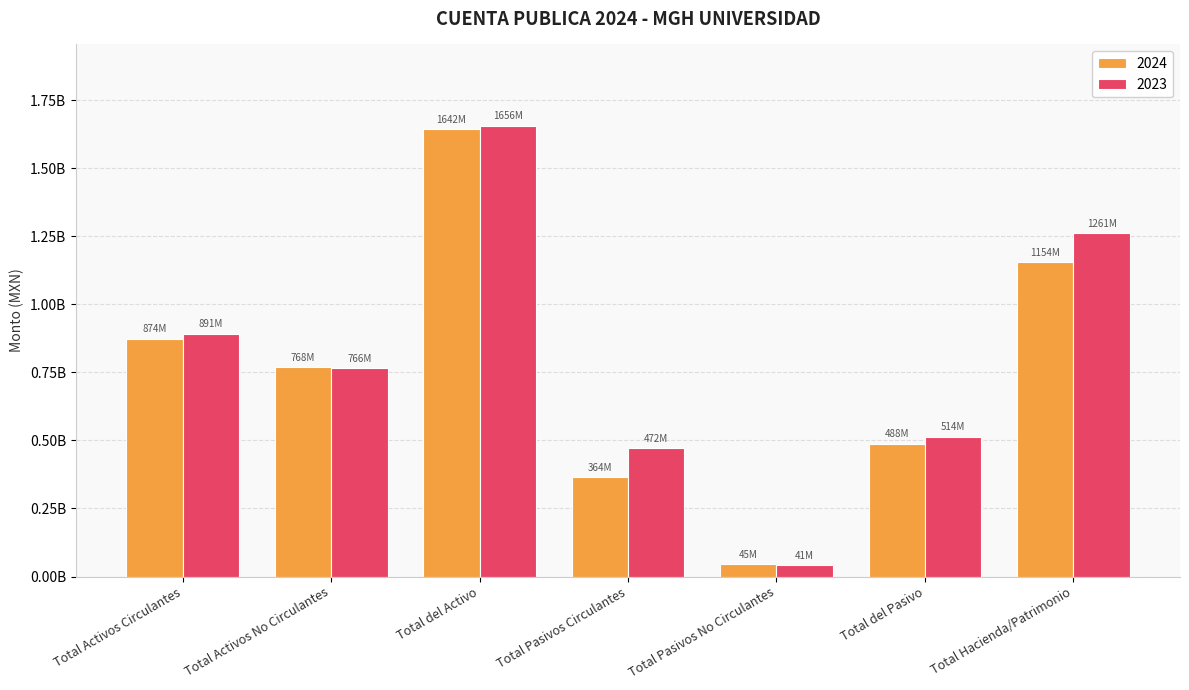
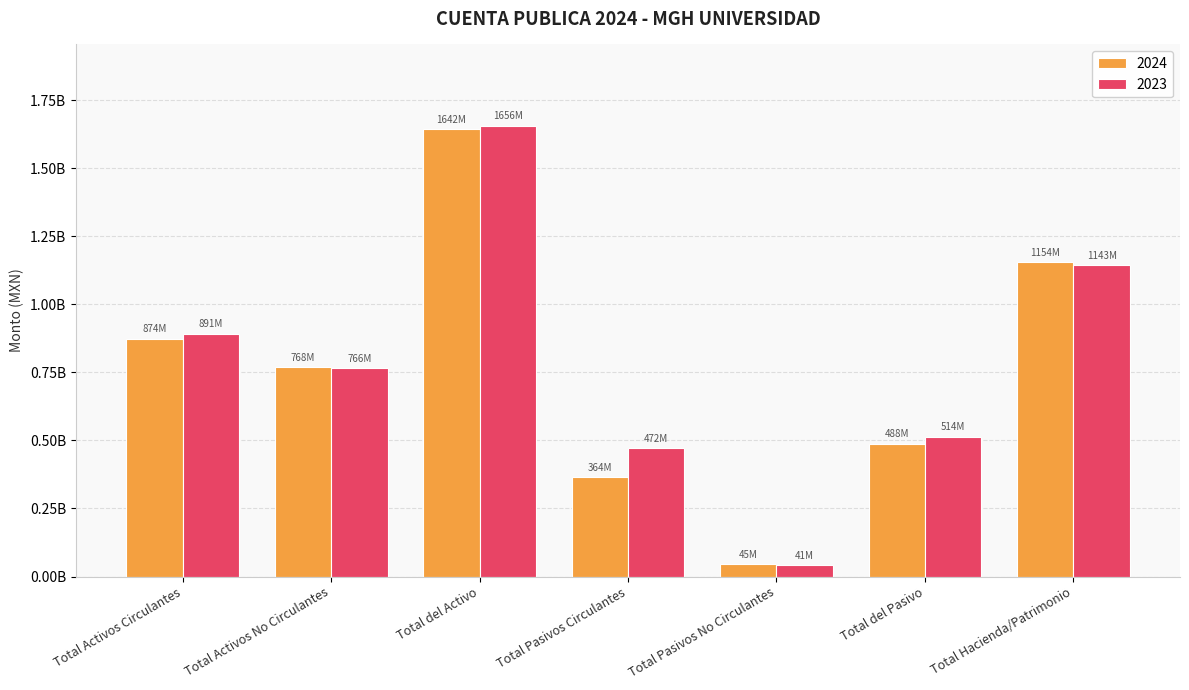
  {
    "2024": {
      "Total Activos Circulantes": "874M",
      "Total Activos No Circulantes": "768M",
      "Total del Activo": "1642M",
      "Total Pasivos Circulantes": "364M",
      "Total Pasivos No Circulantes": "45M",
      "Total del Pasivo": "488M",
      "Total Hacienda/Patrimonio": "1154M"
    },
    "2023": {
      "Total Activos Circulantes": "891M",
      "Total Activos No Circulantes": "766M",
      "Total del Activo": "1656M",
      "Total Pasivos Circulantes": "472M",
      "Total Pasivos No Circulantes": "41M",
      "Total del Pasivo": "514M",
-     "Total Hacienda/Patrimonio": "1261M"
+     "Total Hacienda/Patrimonio": "1143M"
    }
  }
